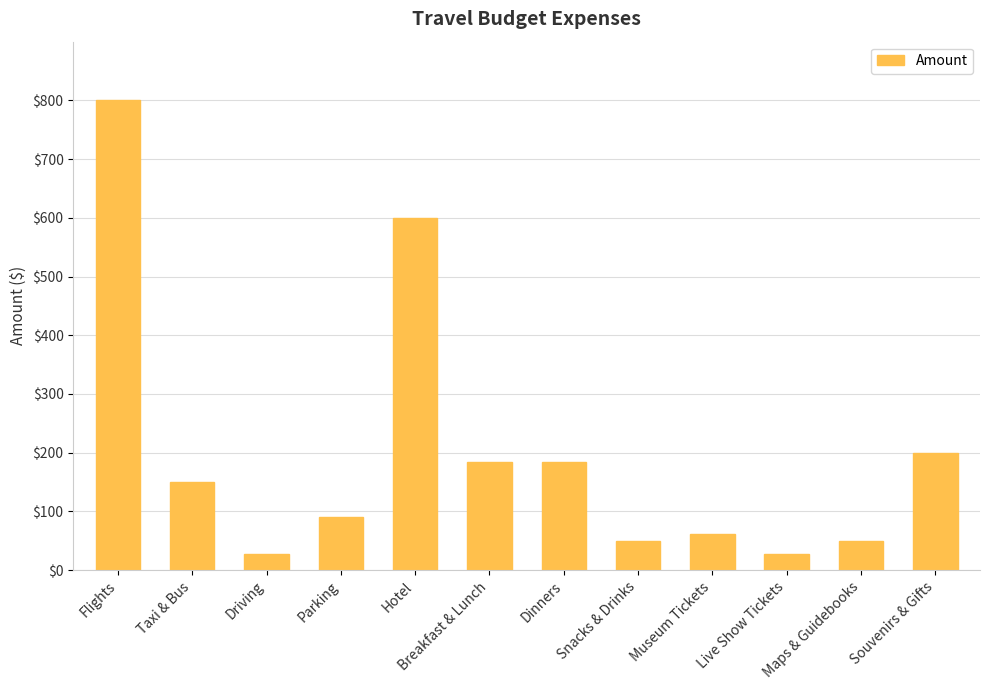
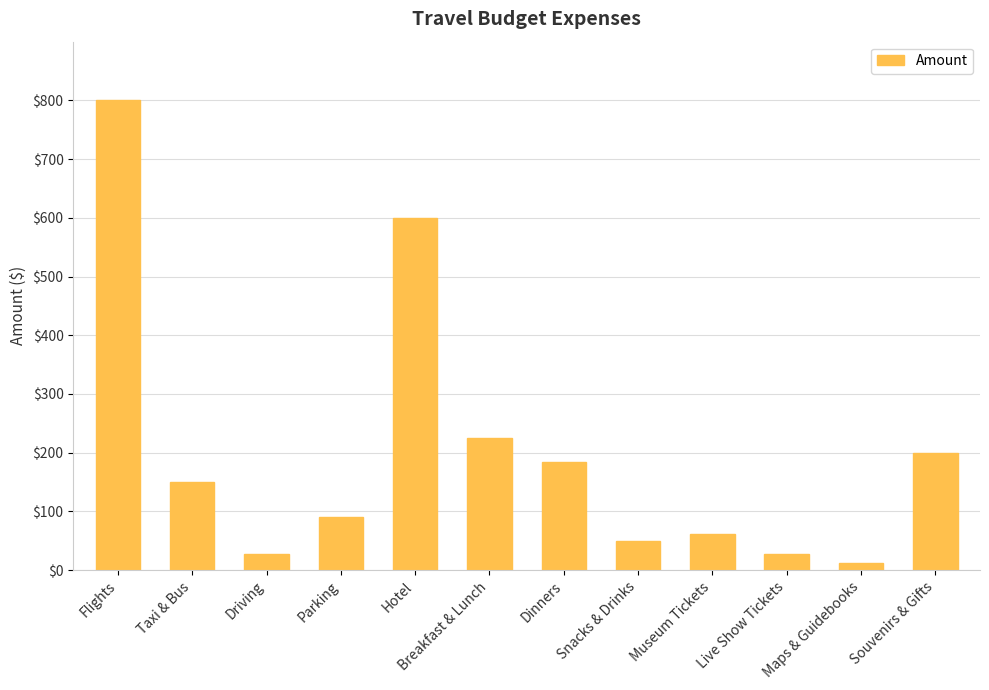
  {
    "Flights": "$800",
    "Taxi & Bus": "$150",
    "Driving": "$30",
    "Parking": "$90",
    "Hotel": "$600",
-   "Breakfast & Lunch": "$190",
+   "Breakfast & Lunch": "$230",
    "Dinners": "$190",
    "Snacks & Drinks": "$50",
    "Museum Tickets": "$60",
    "Live Show Tickets": "$30",
-   "Maps & Guidebooks": "$50",
+   "Maps & Guidebooks": "$10",
    "Souvenirs & Gifts": "$200"
  }
